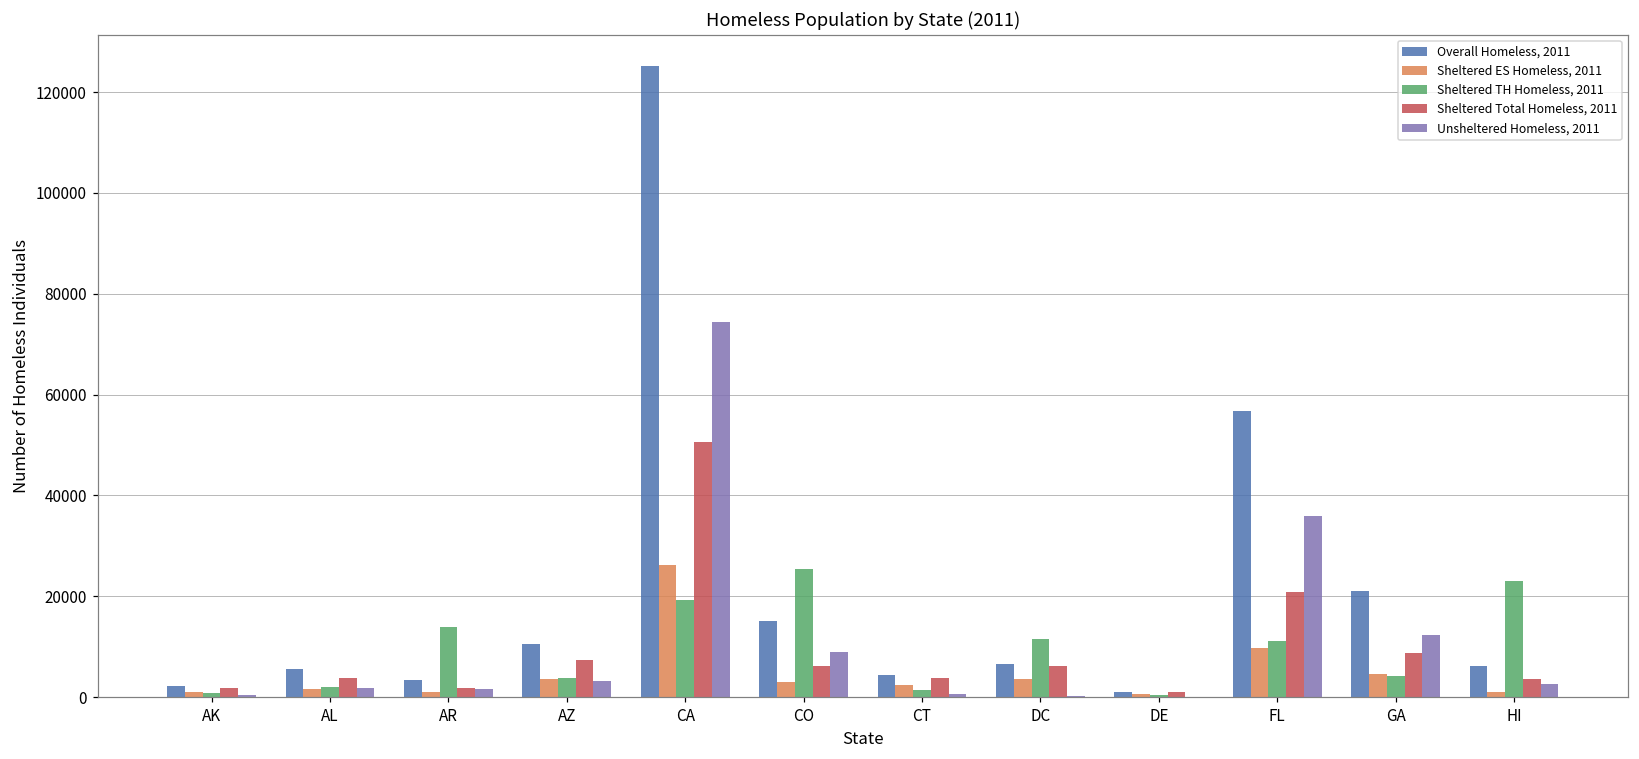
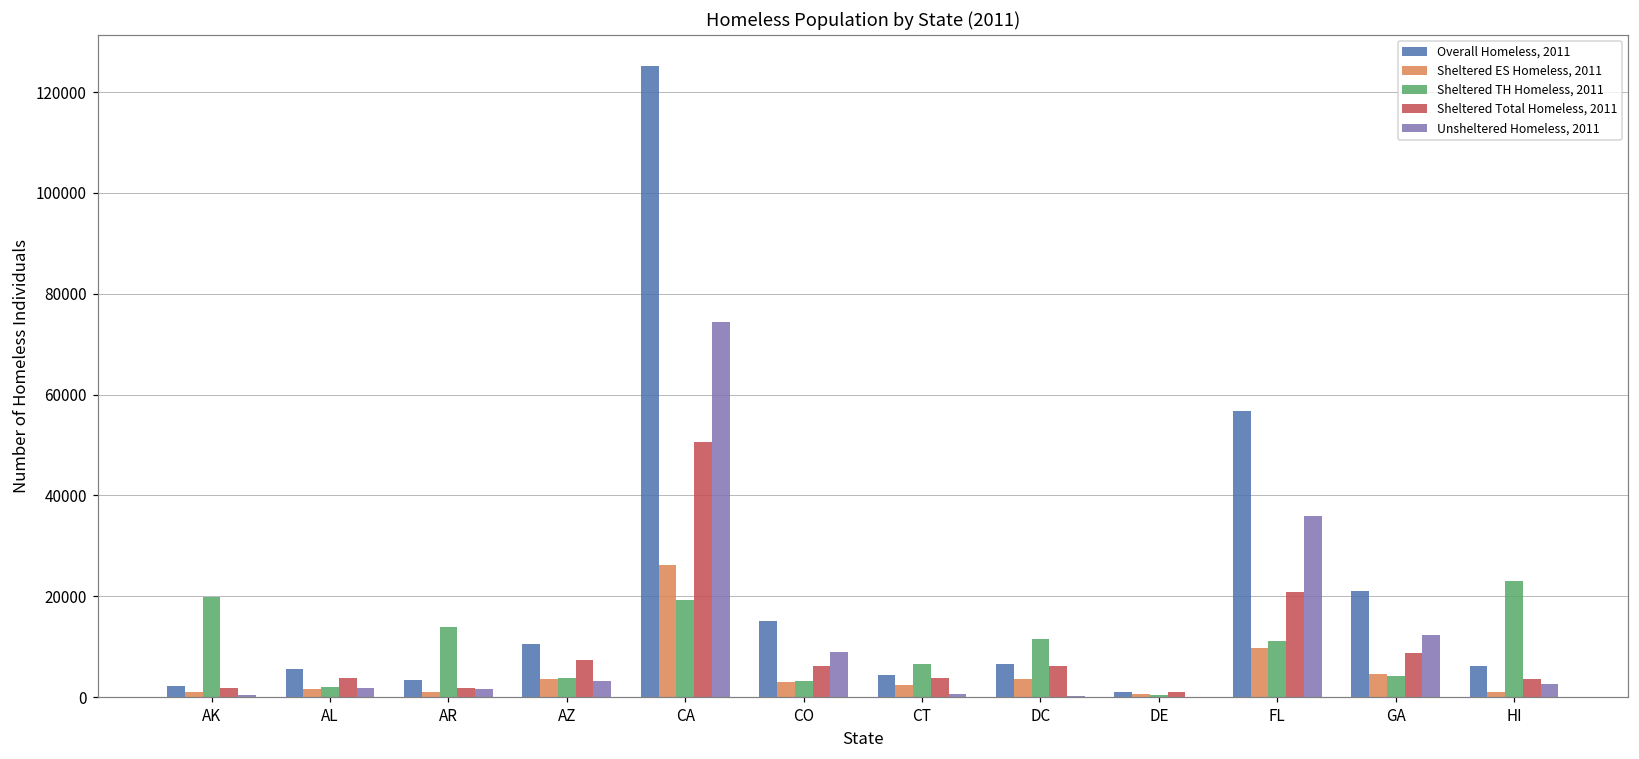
  {
    "Sheltered TH Homeless, 2011": {
-     "AK": 1000,
+     "AK": 20000,
      "AL": 2000,
      "AR": 14000,
      "AZ": 4000,
      "CA": 19000,
-     "CO": 25000,
-     "CT": 1000,
+     "CO": 3000,
+     "CT": 7000,
      "DC": 11000,
      "FL": 11000,
      "GA": 4000,
      "HI": 23000
    }
  }
